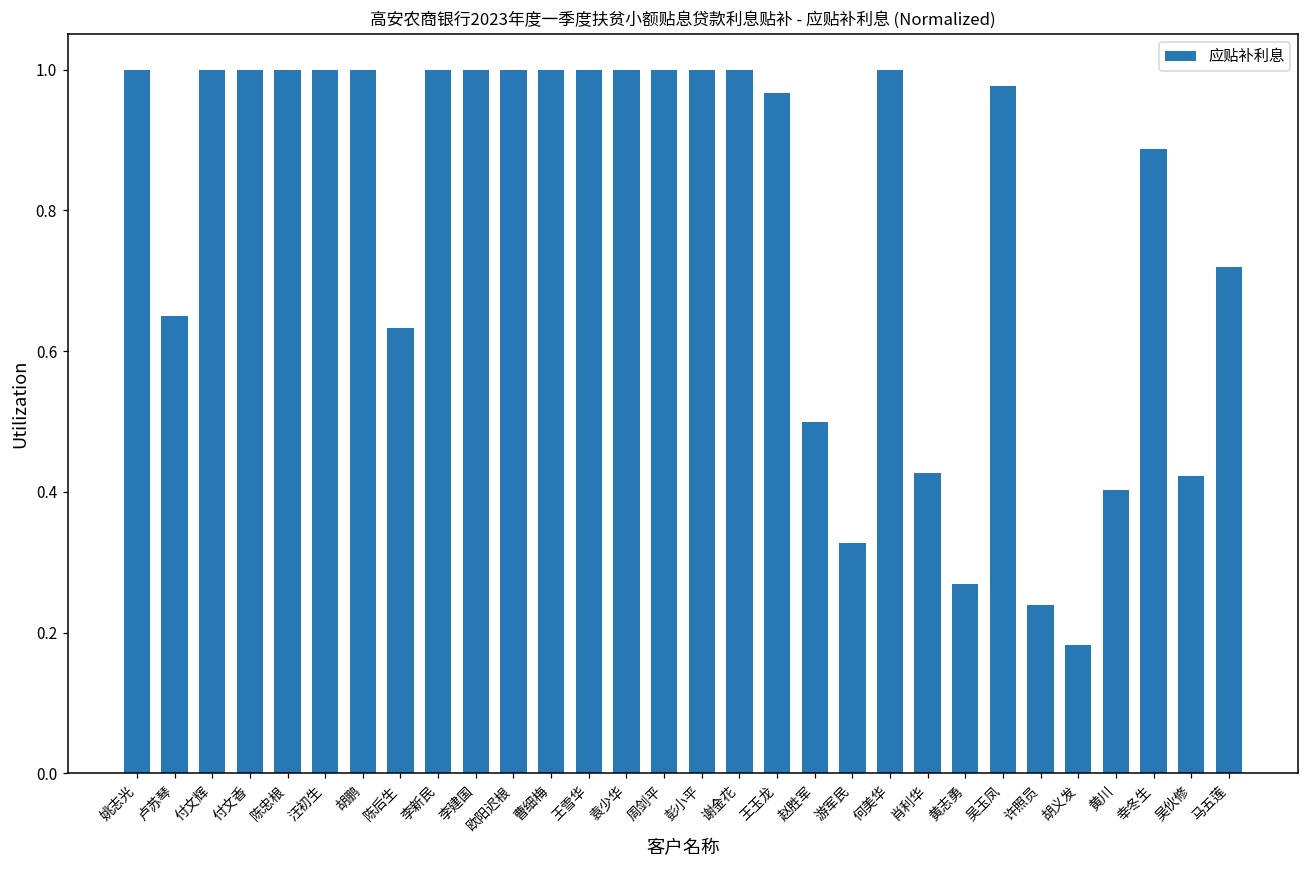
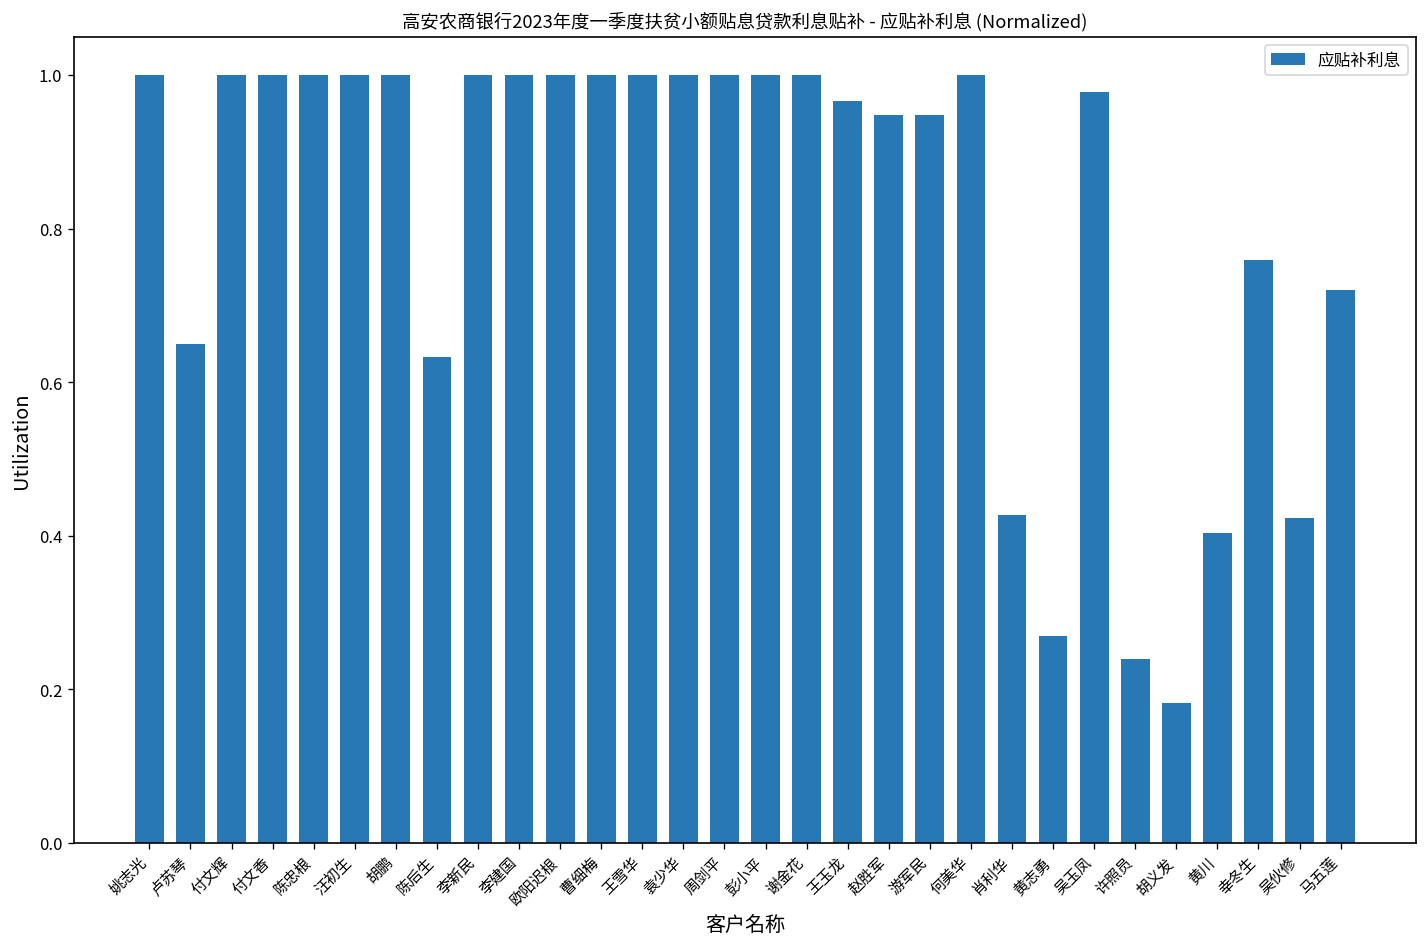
  {
    "姚志光": 1.00,
    "卢苏琴": 0.65,
    "付文辉": 1.00,
    "付文香": 1.00,
    "陈忠根": 1.00,
    "汪初生": 1.00,
    "胡鹏": 1.00,
    "陈后生": 0.63,
    "李新民": 1.00,
    "李建国": 1.00,
    "欧阳迟根": 1.00,
    "曹细梅": 1.00,
    "王雪华": 1.00,
    "袁少华": 1.00,
    "周剑平": 1.00,
    "彭小平": 1.00,
    "谢金花": 1.00,
    "王玉龙": 0.97,
-   "赵胜军": 0.50,
-   "游军民": 0.33,
+   "赵胜军": 0.95,
+   "游军民": 0.95,
    "何美华": 1.00,
    "肖利华": 0.43,
    "黄志勇": 0.27,
    "吴玉凤": 0.98,
    "许照员": 0.24,
    "胡义发": 0.18,
    "黄川": 0.40,
-   "幸冬生": 0.89,
+   "幸冬生": 0.76,
    "吴伙修": 0.42,
    "马五莲": 0.72
  }
